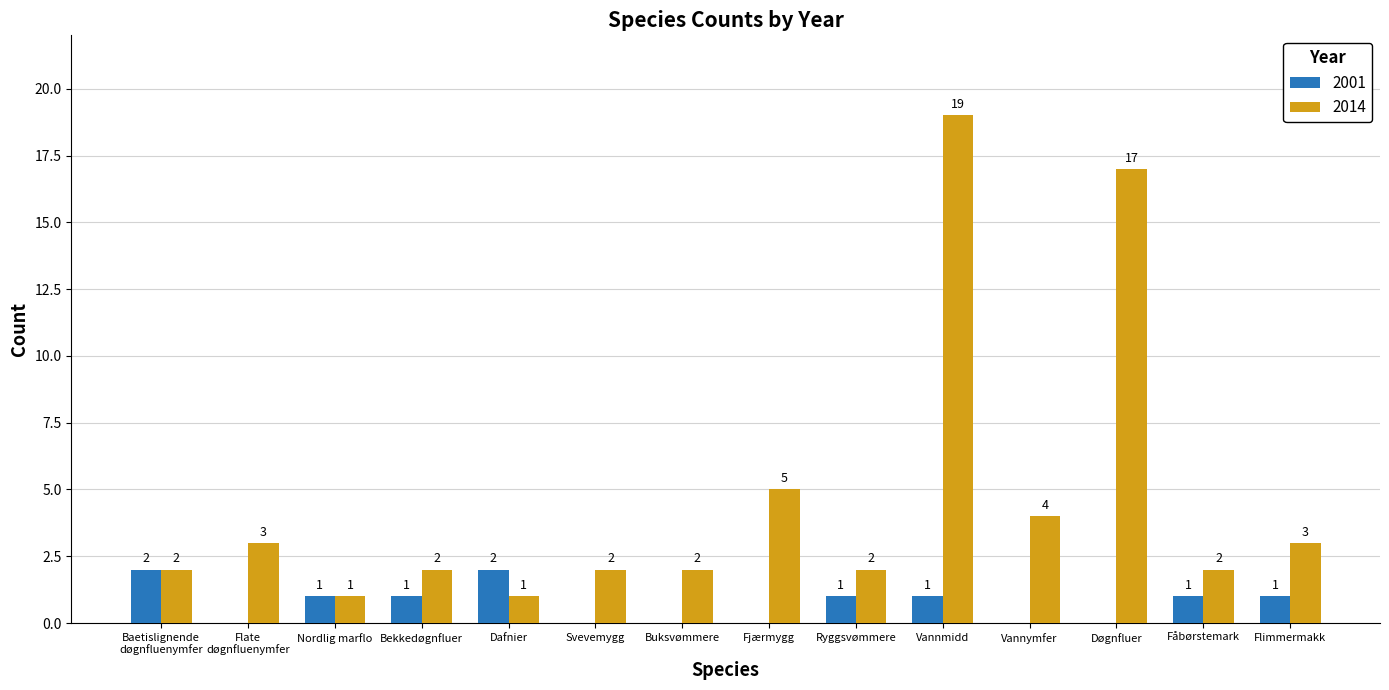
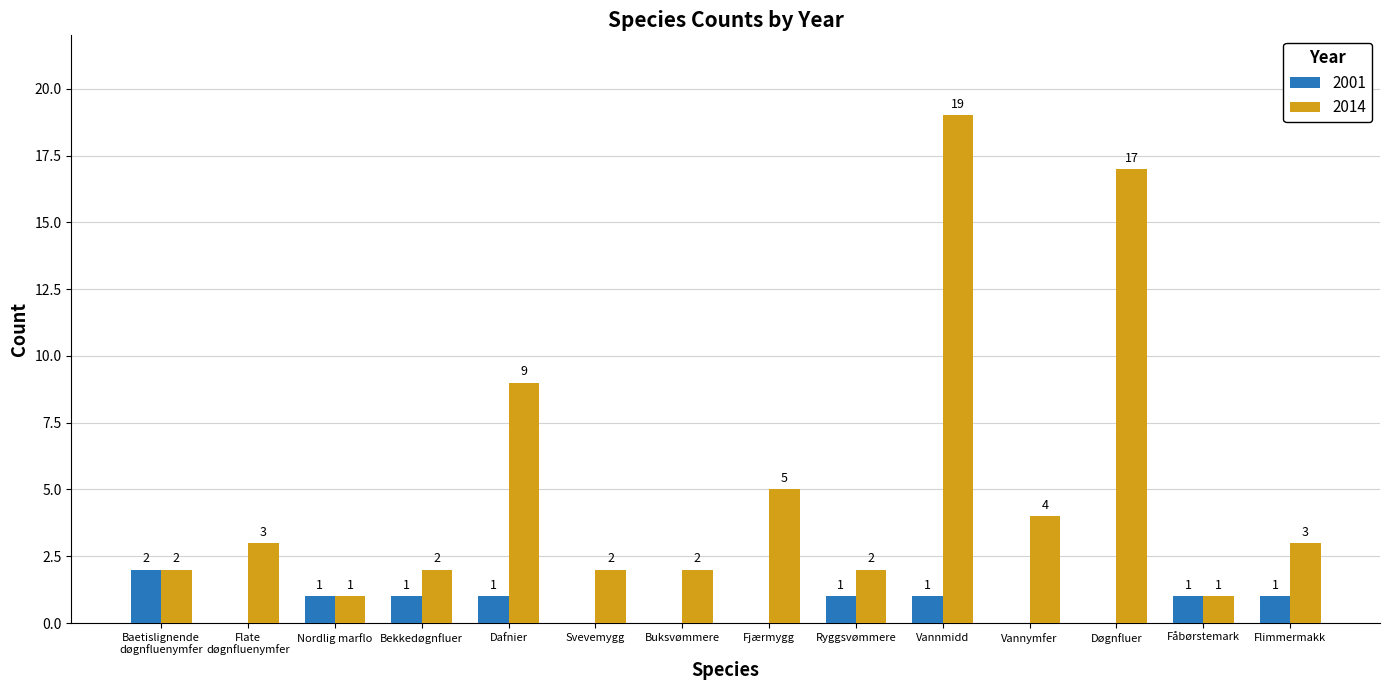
  {
    "2001": {
      "Baetislignende døgnfluenymfer": 2,
      "Nordlig marflo": 1,
      "Bekkedøgnfluer": 1,
-     "Dafnier": 2,
+     "Dafnier": 1,
      "Ryggsvømmere": 1,
      "Vannmidd": 1,
      "Fåbørstemark": 1,
      "Flimmermakk": 1
    },
    "2014": {
      "Baetislignende døgnfluenymfer": 2,
      "Flate døgnfluenymfer": 3,
      "Nordlig marflo": 1,
      "Bekkedøgnfluer": 2,
-     "Dafnier": 1,
+     "Dafnier": 9,
      "Svevemygg": 2,
      "Buksvømmere": 2,
      "Fjærmygg": 5,
      "Ryggsvømmere": 2,
      "Vannmidd": 19,
      "Vannymfer": 4,
      "Døgnfluer": 17,
-     "Fåbørstemark": 2,
+     "Fåbørstemark": 1,
      "Flimmermakk": 3
    }
  }
